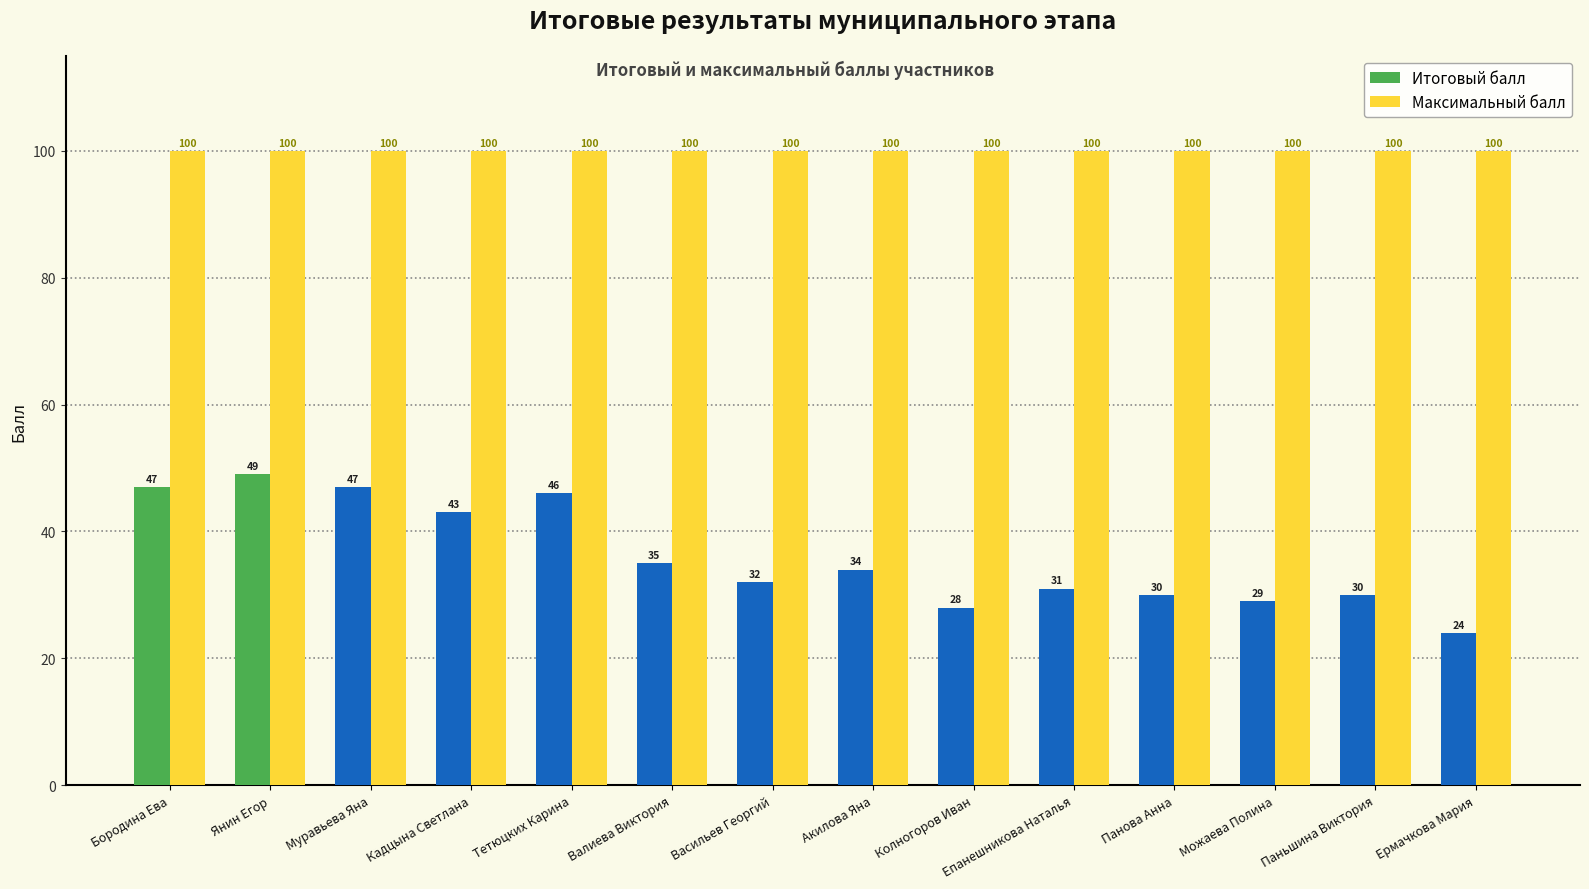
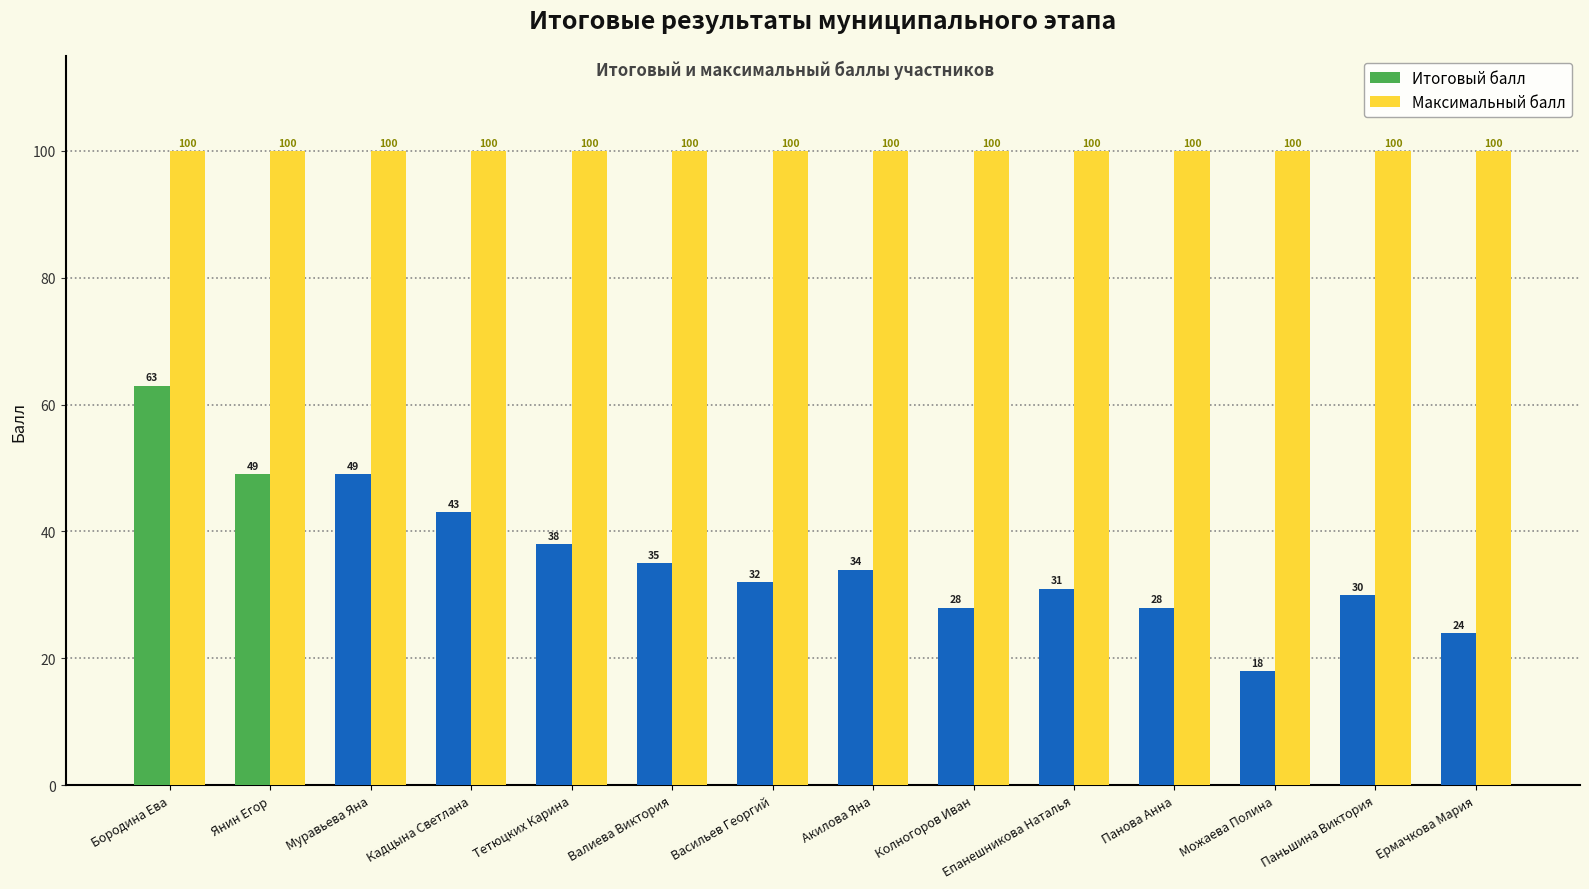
  {
    "Итоговый балл": {
-     "Бородина Ева": 47,
+     "Бородина Ева": 63,
      "Янин Егор": 49,
-     "Муравьева Яна": 47,
+     "Муравьева Яна": 49,
      "Кадцына Светлана": 43,
-     "Тетюцких Карина": 46,
+     "Тетюцких Карина": 38,
      "Валиева Виктория": 35,
      "Васильев Георгий": 32,
      "Акилова Яна": 34,
      "Колногоров Иван": 28,
      "Епанешникова Наталья": 31,
-     "Панова Анна": 30,
-     "Можаева Полина": 29,
+     "Панова Анна": 28,
+     "Можаева Полина": 18,
      "Паньшина Виктория": 30,
      "Ермачкова Мария": 24
    },
    "Максимальный балл": {
      "Бородина Ева": 100,
      "Янин Егор": 100,
      "Муравьева Яна": 100,
      "Кадцына Светлана": 100,
      "Тетюцких Карина": 100,
      "Валиева Виктория": 100,
      "Васильев Георгий": 100,
      "Акилова Яна": 100,
      "Колногоров Иван": 100,
      "Епанешникова Наталья": 100,
      "Панова Анна": 100,
      "Можаева Полина": 100,
      "Паньшина Виктория": 100,
      "Ермачкова Мария": 100
    }
  }
